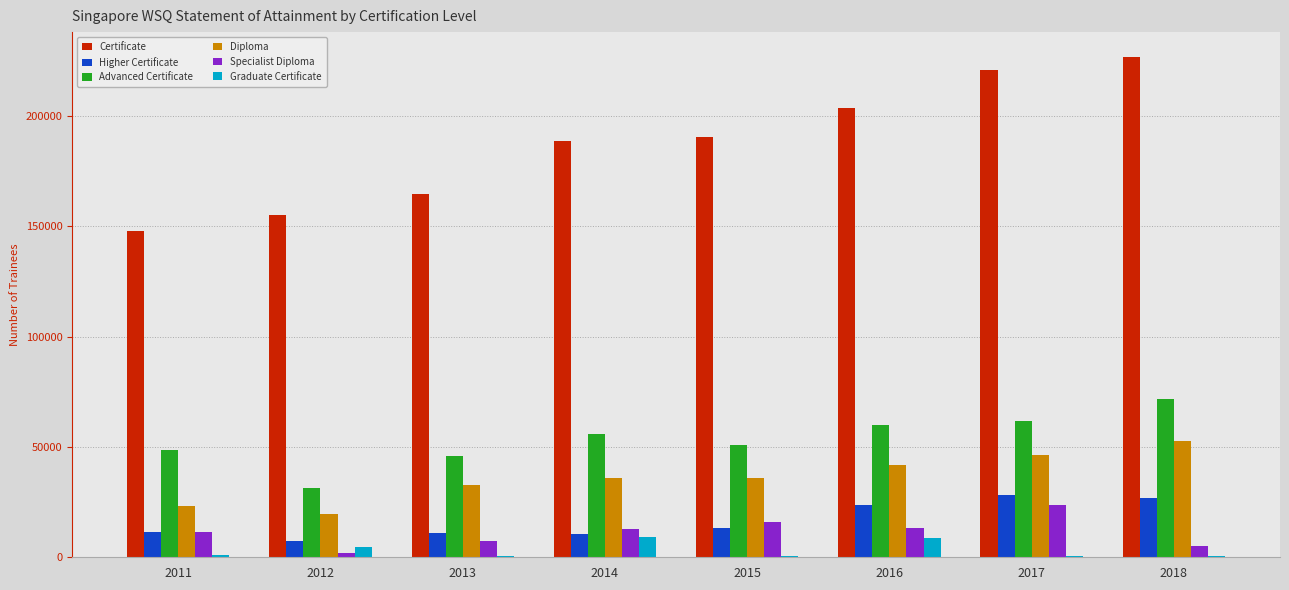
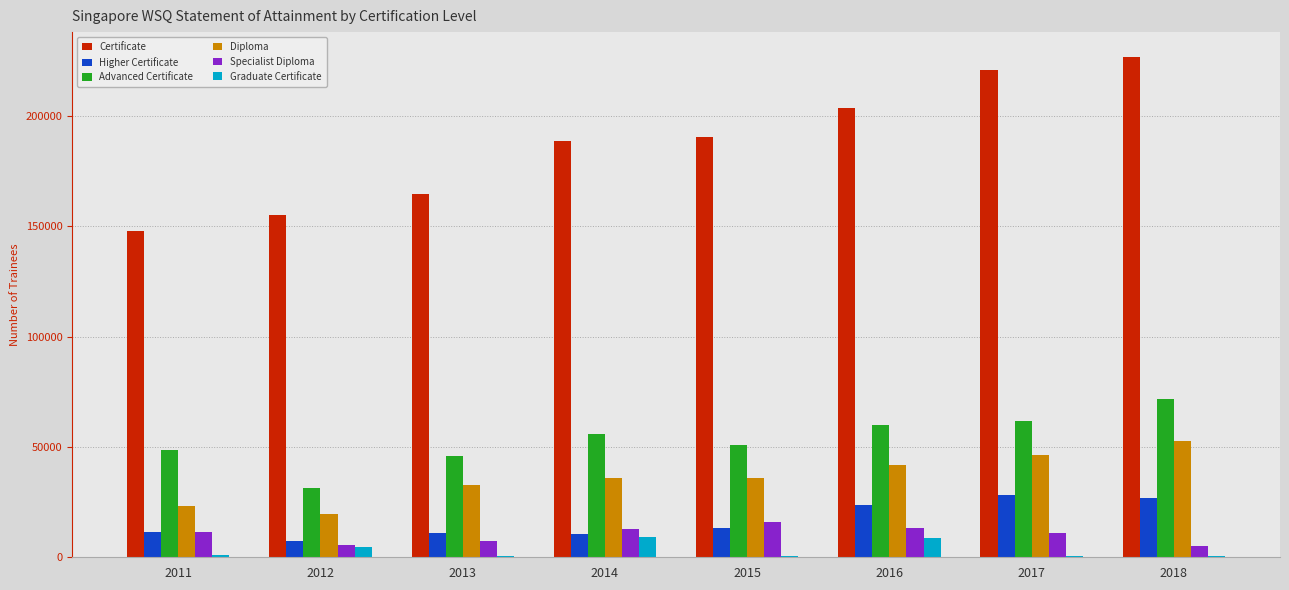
  {
    "Certificate": {
      "2011": 148000,
      "2012": 155000,
      "2013": 165000,
      "2014": 189000,
      "2015": 191000,
      "2016": 204000,
      "2017": 221000,
      "2018": 227000
    },
    "Higher Certificate": {
      "2011": 12000,
      "2012": 7000,
      "2013": 11000,
      "2014": 11000,
      "2015": 13000,
      "2016": 24000,
      "2017": 28000,
      "2018": 27000
    },
    "Advanced Certificate": {
      "2011": 48000,
      "2012": 32000,
      "2013": 46000,
      "2014": 56000,
      "2015": 51000,
      "2016": 60000,
      "2017": 62000,
      "2018": 72000
    },
    "Diploma": {
      "2011": 23000,
      "2012": 20000,
      "2013": 33000,
      "2014": 36000,
      "2015": 36000,
      "2016": 42000,
      "2017": 46000,
      "2018": 53000
    },
    "Specialist Diploma": {
      "2011": 11000,
-     "2012": 2000,
+     "2012": 6000,
      "2013": 8000,
      "2014": 13000,
      "2015": 16000,
      "2016": 13000,
-     "2017": 24000,
+     "2017": 11000,
      "2018": 5000
    },
    "Graduate Certificate": {
      "2012": 5000,
      "2014": 9000,
      "2016": 9000
    }
  }
